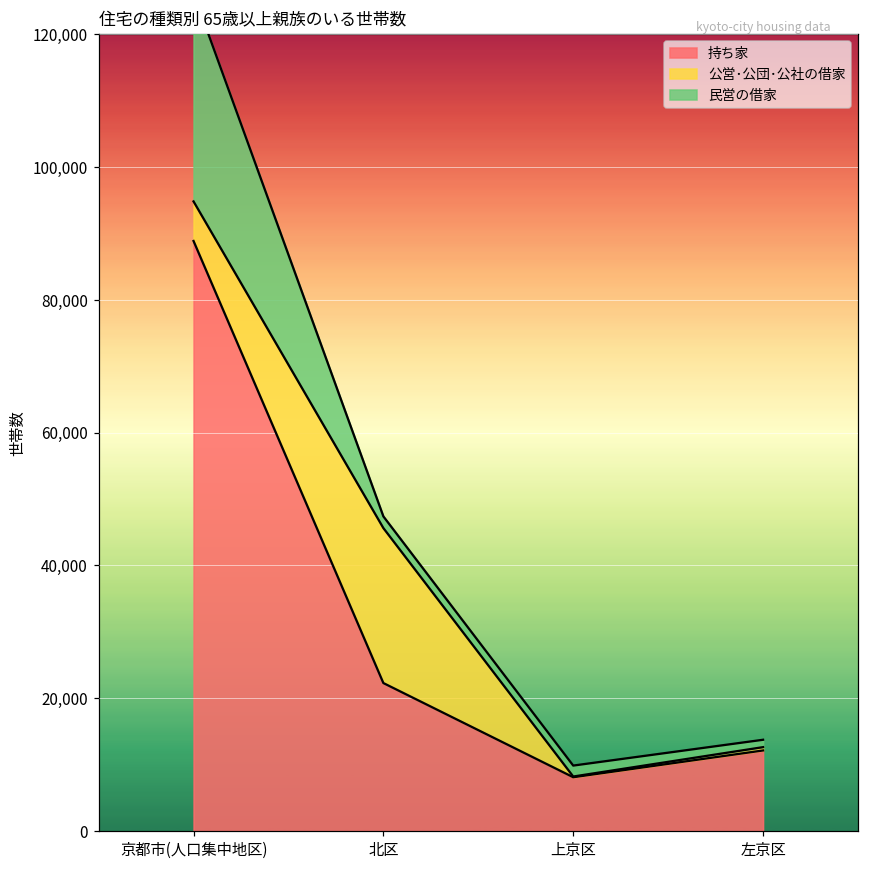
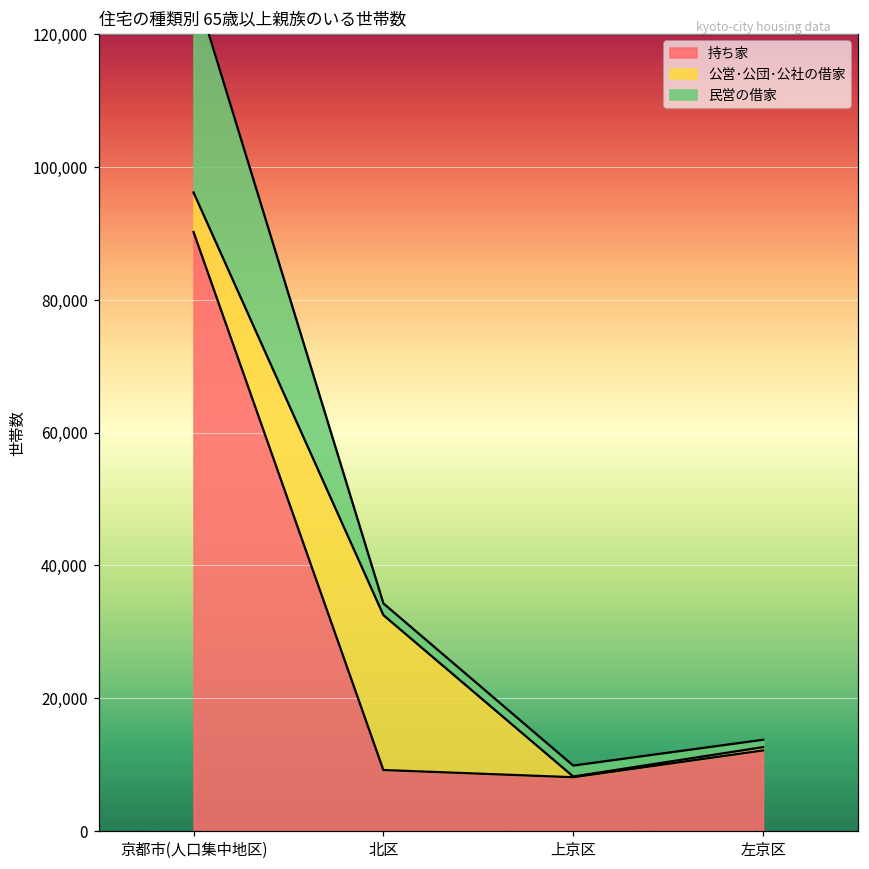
  {
    "持ち家": {
-     "京都市(人口集中地区)": "89,000",
-     "北区": "22,000",
+     "京都市(人口集中地区)": "90,000",
+     "北区": "9,000",
      "左京区": "12,000"
    },
    "公営･公団･公社の借家": {
      "京都市(人口集中地区)": "6,000",
      "北区": "23,000",
      "左京区": "1,000"
    },
    "民営の借家": {
      "北区": "2,000",
      "上京区": "2,000",
      "左京区": "1,000"
    }
  }
